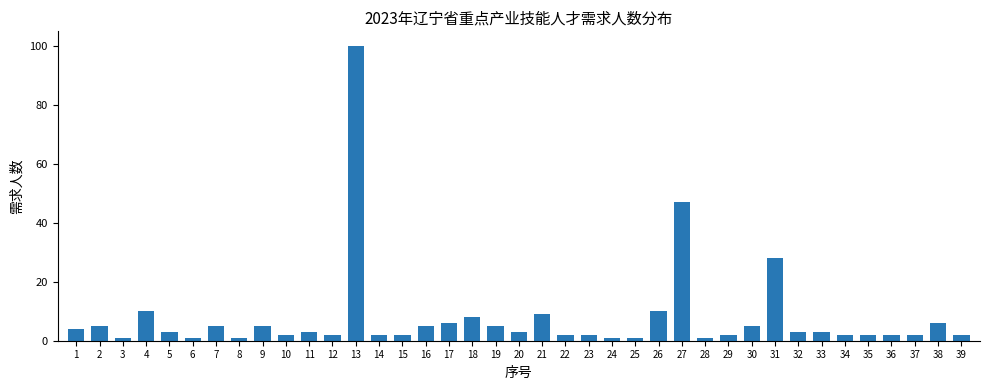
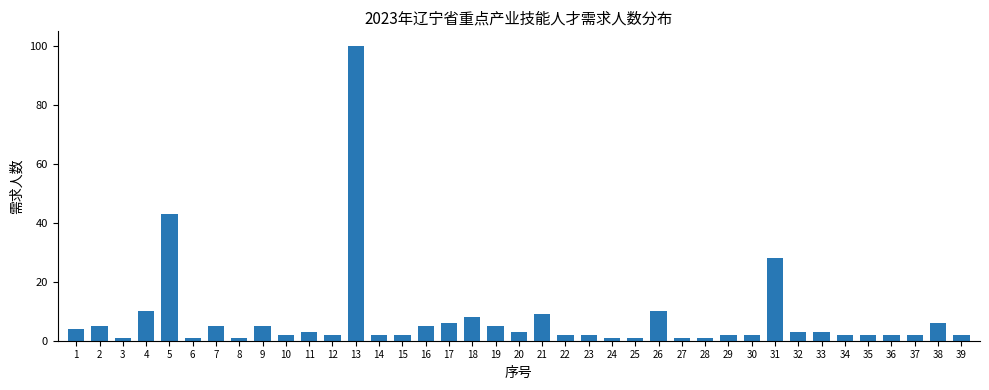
  {
    "1": 4,
    "2": 5,
    "3": 1,
    "4": 10,
-   "5": 3,
+   "5": 43,
    "6": 1,
    "7": 5,
    "8": 1,
    "9": 5,
    "10": 2,
    "11": 3,
    "12": 2,
    "13": 100,
    "14": 2,
    "15": 2,
    "16": 5,
    "17": 6,
    "18": 8,
    "19": 5,
    "20": 3,
    "21": 9,
    "22": 2,
    "23": 2,
    "24": 1,
    "25": 1,
    "26": 10,
-   "27": 47,
+   "27": 1,
    "28": 1,
    "29": 2,
-   "30": 5,
+   "30": 2,
    "31": 28,
    "32": 3,
    "33": 3,
    "34": 2,
    "35": 2,
    "36": 2,
    "37": 2,
    "38": 6,
    "39": 2
  }
